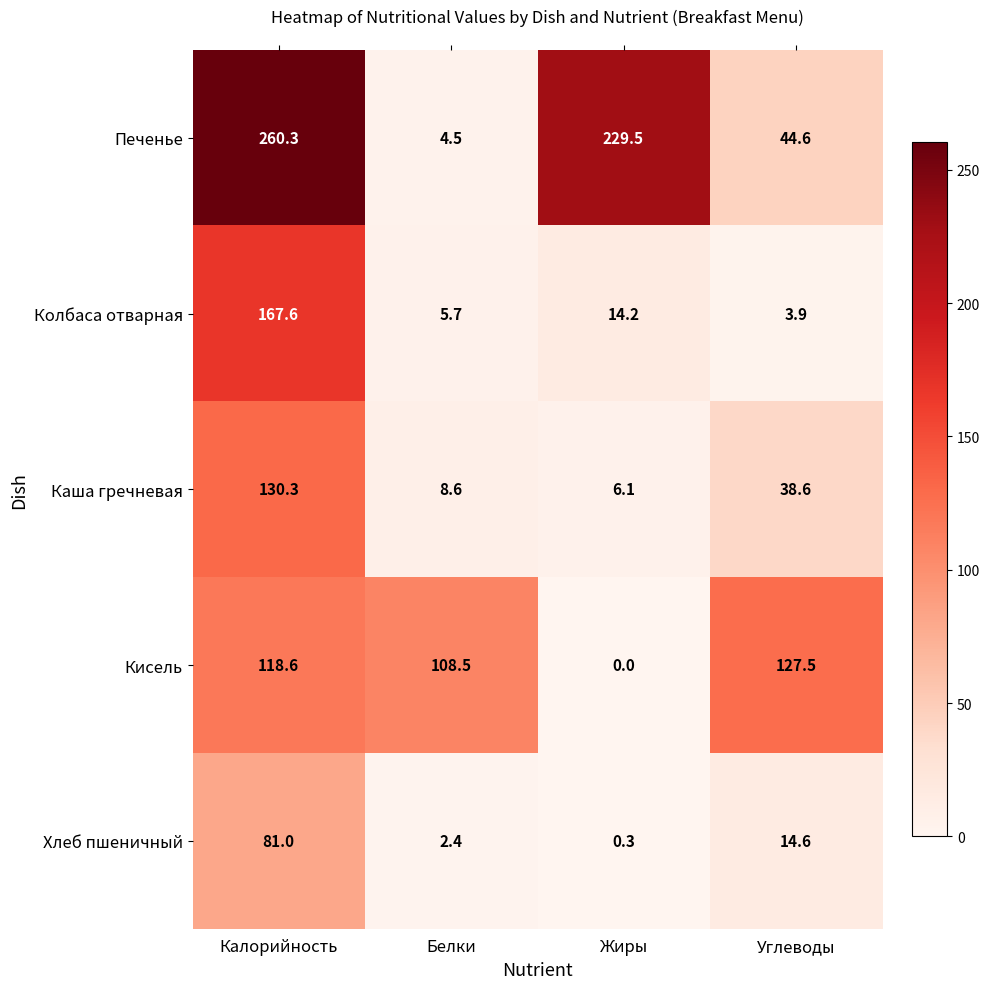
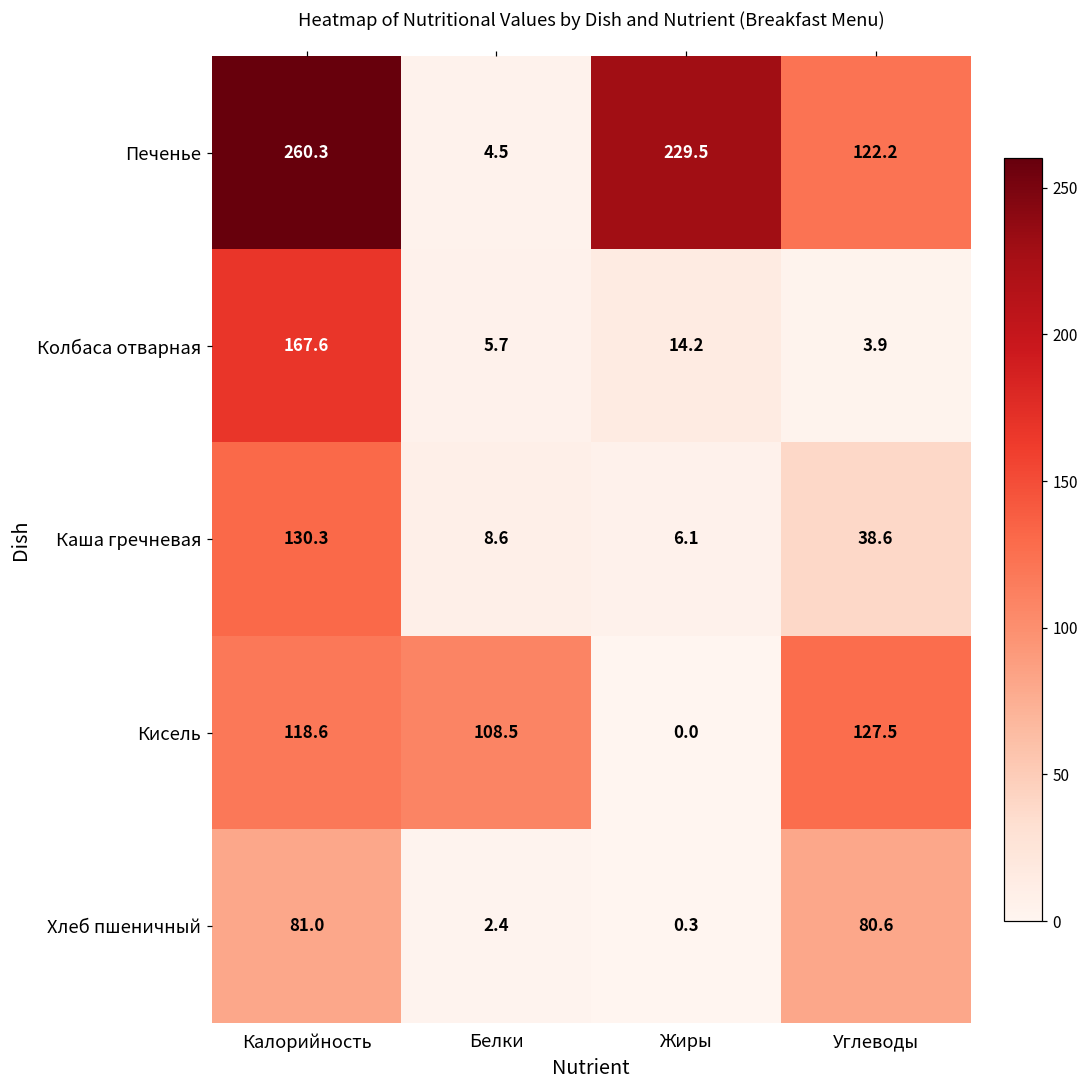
  {
    "Печенье": {
      "Калорийность": 260.3,
      "Белки": 4.5,
      "Жиры": 229.5,
-     "Углеводы": 44.6
+     "Углеводы": 122.2
    },
    "Колбаса отварная": {
      "Калорийность": 167.6,
      "Белки": 5.7,
      "Жиры": 14.2,
      "Углеводы": 3.9
    },
    "Каша гречневая": {
      "Калорийность": 130.3,
      "Белки": 8.6,
      "Жиры": 6.1,
      "Углеводы": 38.6
    },
    "Кисель": {
      "Калорийность": 118.6,
      "Белки": 108.5,
      "Жиры": 0.0,
      "Углеводы": 127.5
    },
    "Хлеб пшеничный": {
      "Калорийность": 81.0,
      "Белки": 2.4,
      "Жиры": 0.3,
-     "Углеводы": 14.6
+     "Углеводы": 80.6
    }
  }
